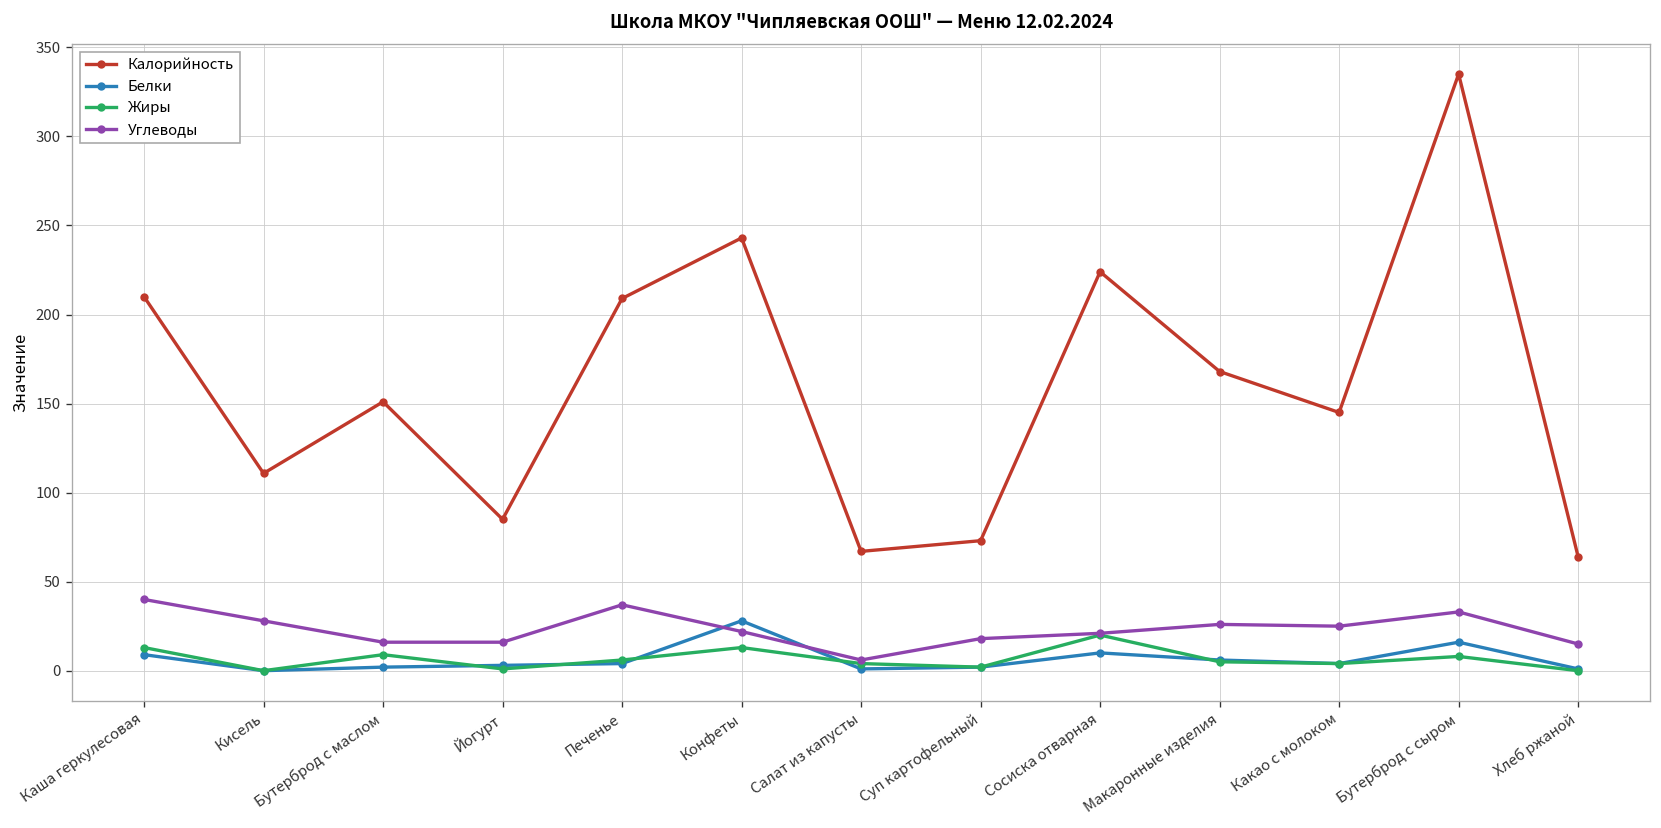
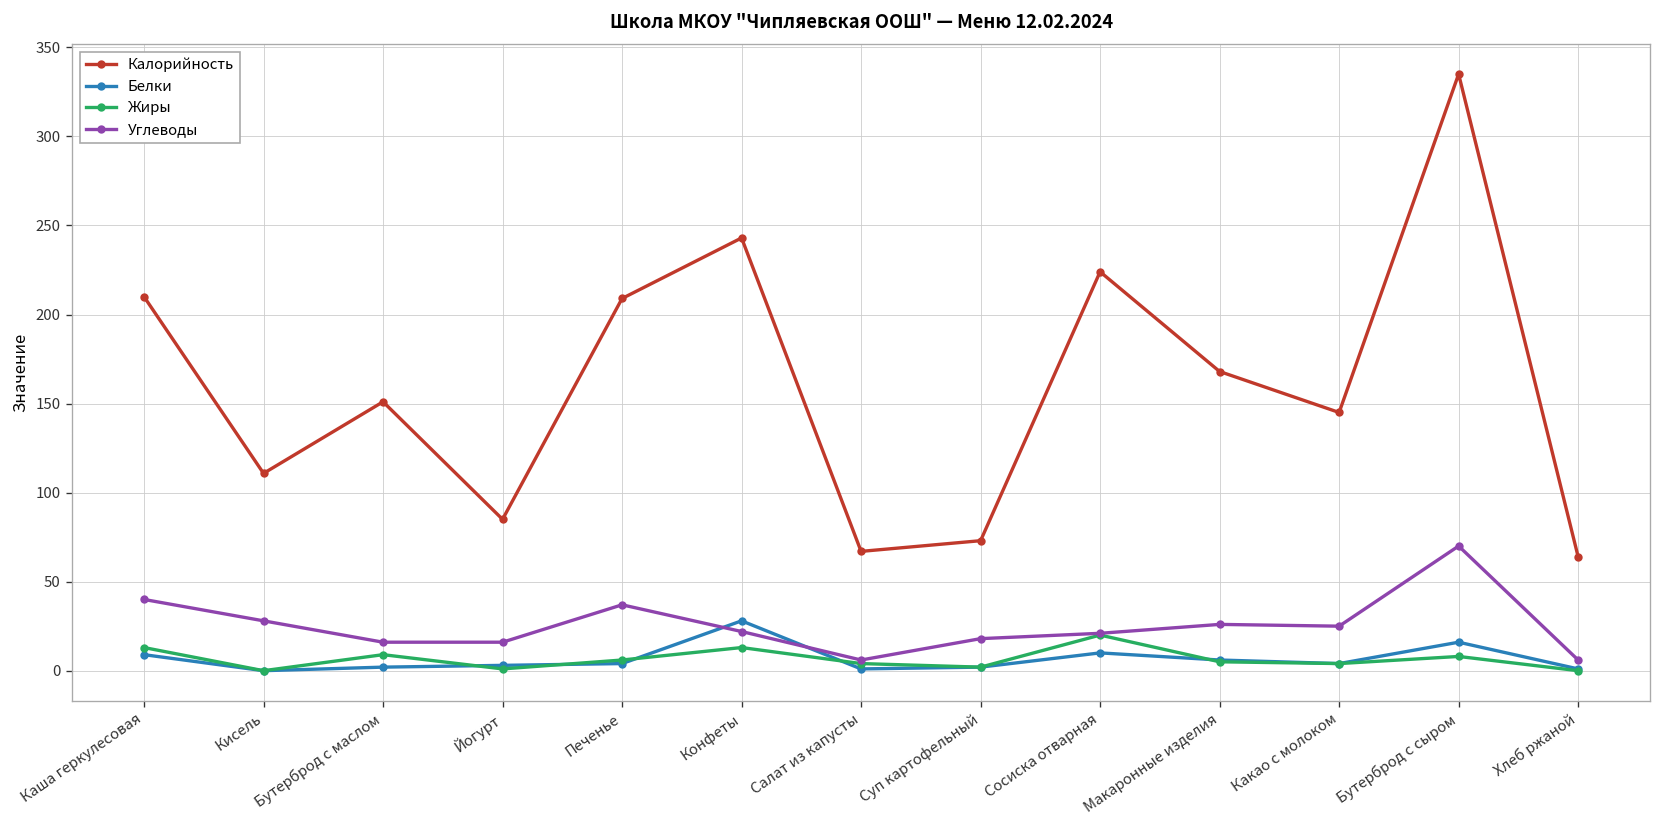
  {
    "Калорийность": {
      "Каша геркулесовая": 210,
      "Кисель": 111,
      "Бутерброд с маслом": 151,
      "Йогурт": 85,
      "Печенье": 209,
      "Конфеты": 243,
      "Салат из капусты": 67,
      "Суп картофельный": 73,
      "Сосиска отварная": 224,
      "Макаронные изделия": 168,
      "Какао с молоком": 145,
      "Бутерброд с сыром": 335,
      "Хлеб ржаной": 64
    },
    "Белки": {
      "Каша геркулесовая": 9,
      "Бутерброд с маслом": 2,
      "Йогурт": 3,
      "Печенье": 4,
      "Конфеты": 28,
      "Салат из капусты": 1,
      "Сосиска отварная": 10,
      "Бутерброд с сыром": 16
    },
    "Жиры": {
      "Каша геркулесовая": 13,
      "Бутерброд с маслом": 9,
      "Йогурт": 1,
      "Печенье": 6,
      "Конфеты": 13,
      "Салат из капусты": 4,
      "Бутерброд с сыром": 8
    },
    "Углеводы": {
      "Каша геркулесовая": 40,
      "Кисель": 28,
      "Бутерброд с маслом": 16,
      "Йогурт": 16,
      "Печенье": 37,
      "Конфеты": 22,
      "Салат из капусты": 6,
      "Суп картофельный": 18,
      "Макаронные изделия": 26,
      "Какао с молоком": 25,
-     "Бутерброд с сыром": 33,
-     "Хлеб ржаной": 15
+     "Бутерброд с сыром": 70,
+     "Хлеб ржаной": 6
    }
  }
